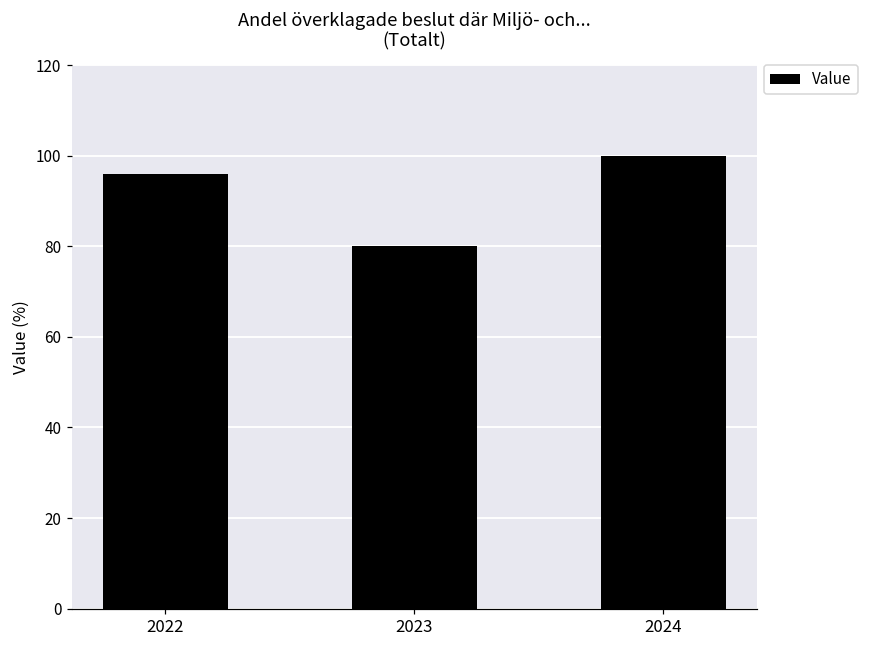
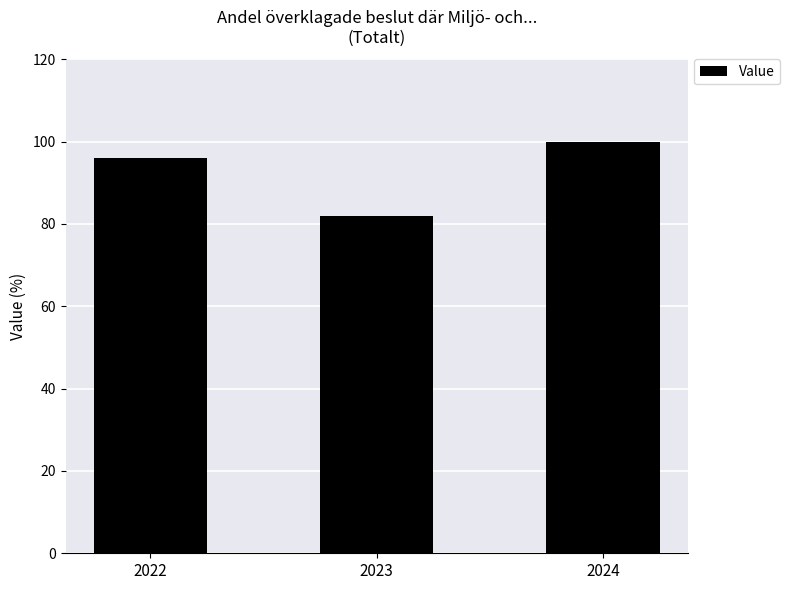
  {
    "2022": 96,
-   "2023": 80,
+   "2023": 82,
    "2024": 100
  }
